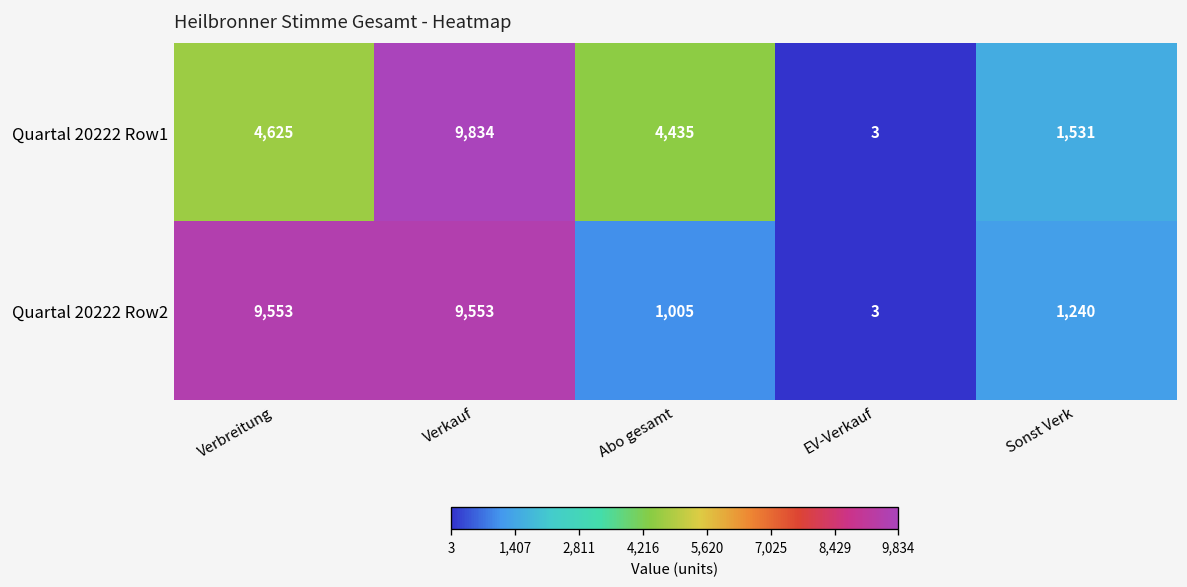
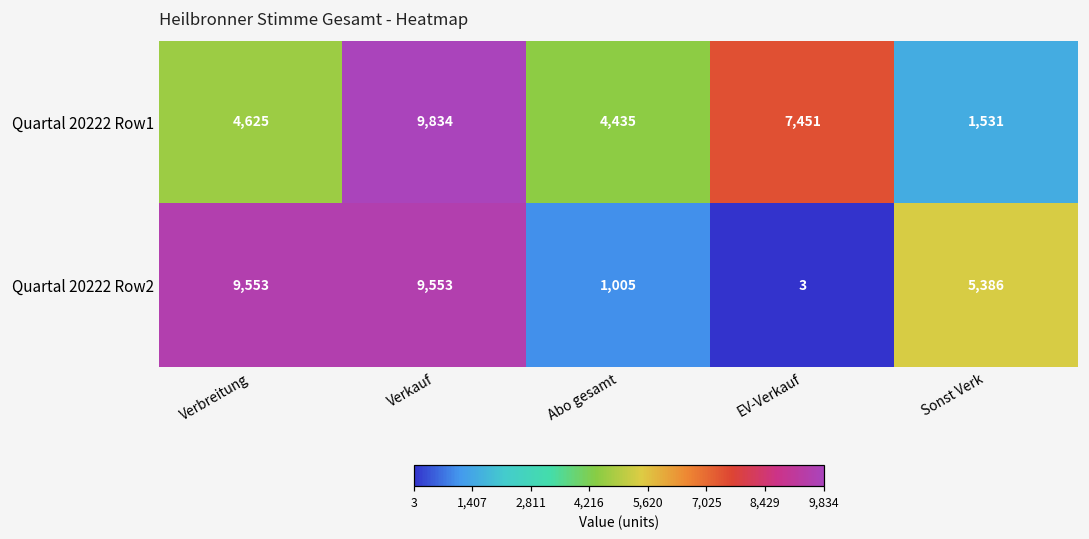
  {
    "Quartal 20222 Row1": {
      "Verbreitung": "4,625",
      "Verkauf": "9,834",
      "Abo gesamt": "4,435",
-     "EV-Verkauf": "3",
+     "EV-Verkauf": "7,451",
      "Sonst Verk": "1,531"
    },
    "Quartal 20222 Row2": {
      "Verbreitung": "9,553",
      "Verkauf": "9,553",
      "Abo gesamt": "1,005",
      "EV-Verkauf": "3",
-     "Sonst Verk": "1,240"
+     "Sonst Verk": "5,386"
    }
  }
